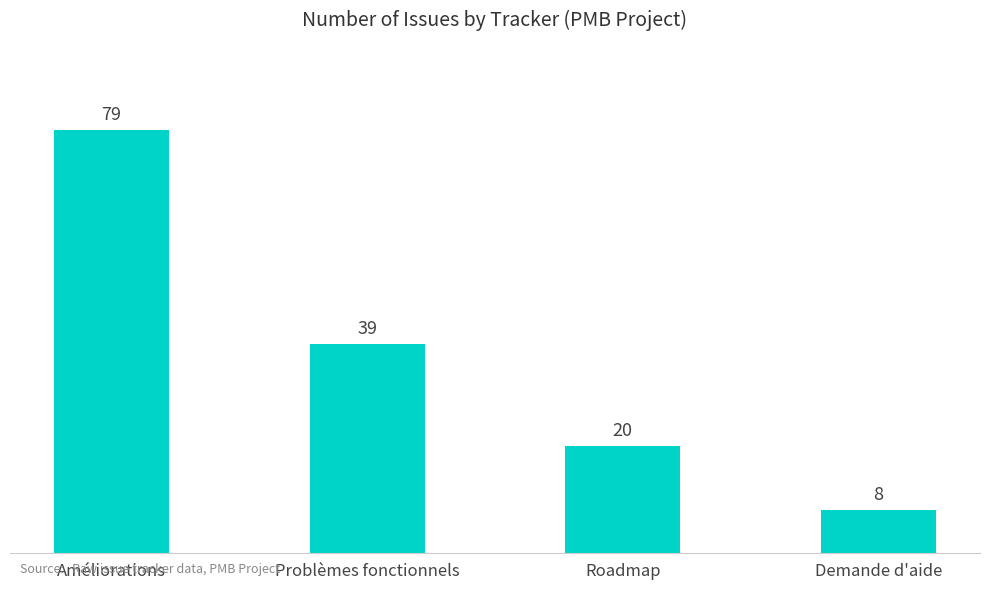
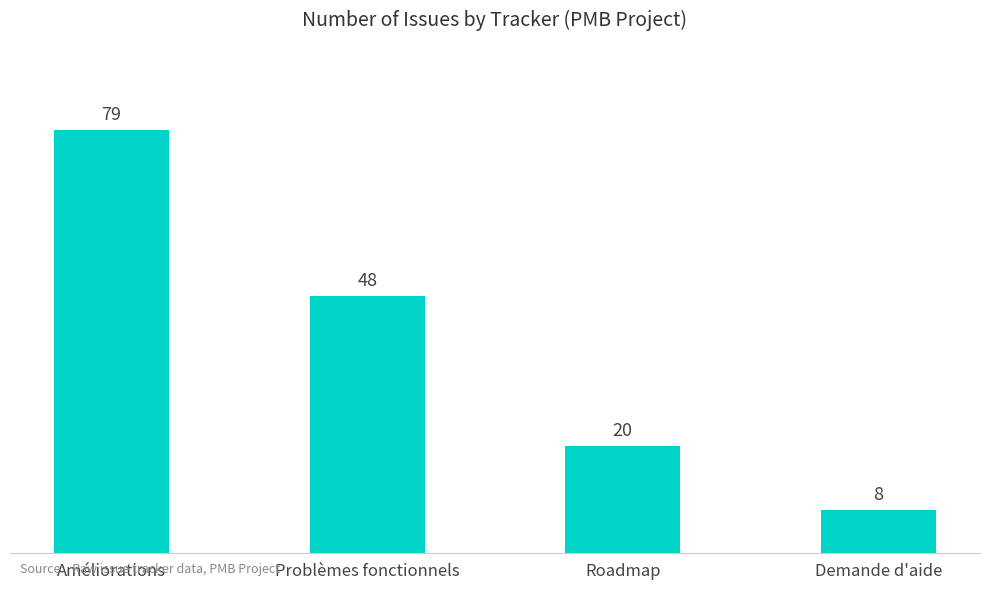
  {
    "Améliorations": 79,
-   "Problèmes fonctionnels": 39,
+   "Problèmes fonctionnels": 48,
    "Roadmap": 20,
    "Demande d'aide": 8
  }
